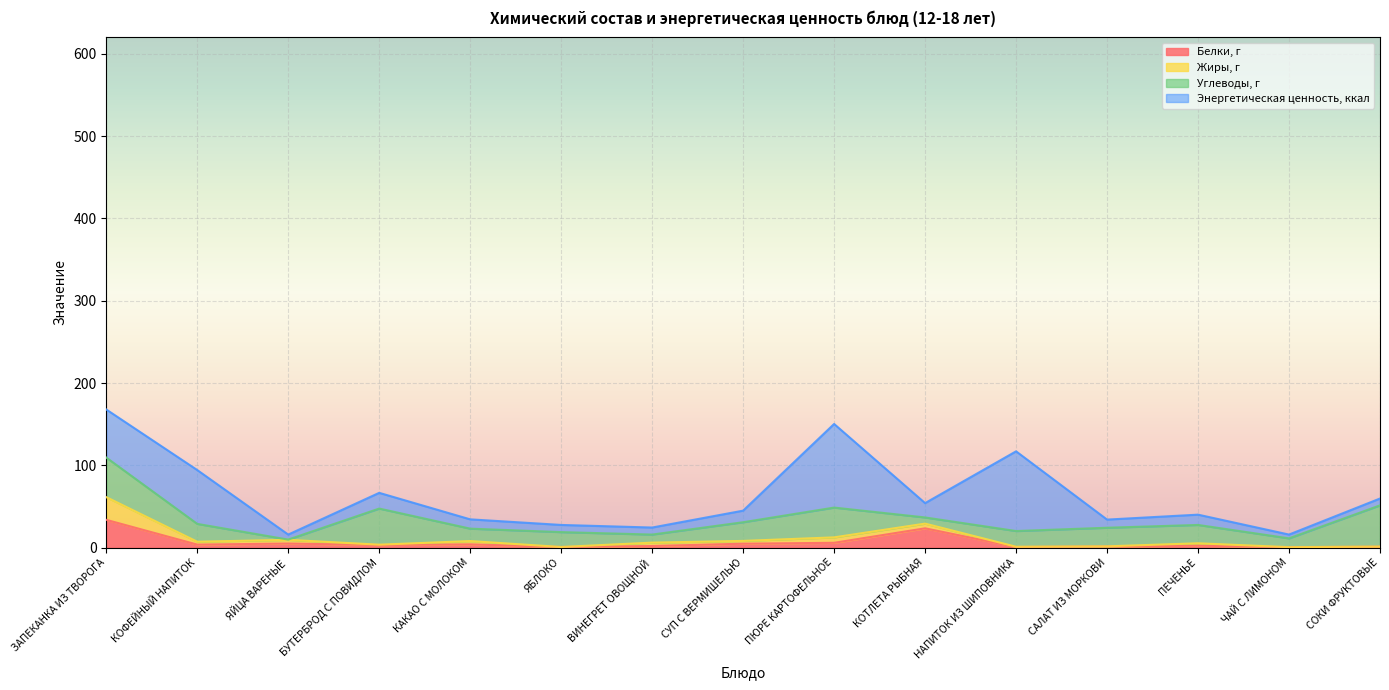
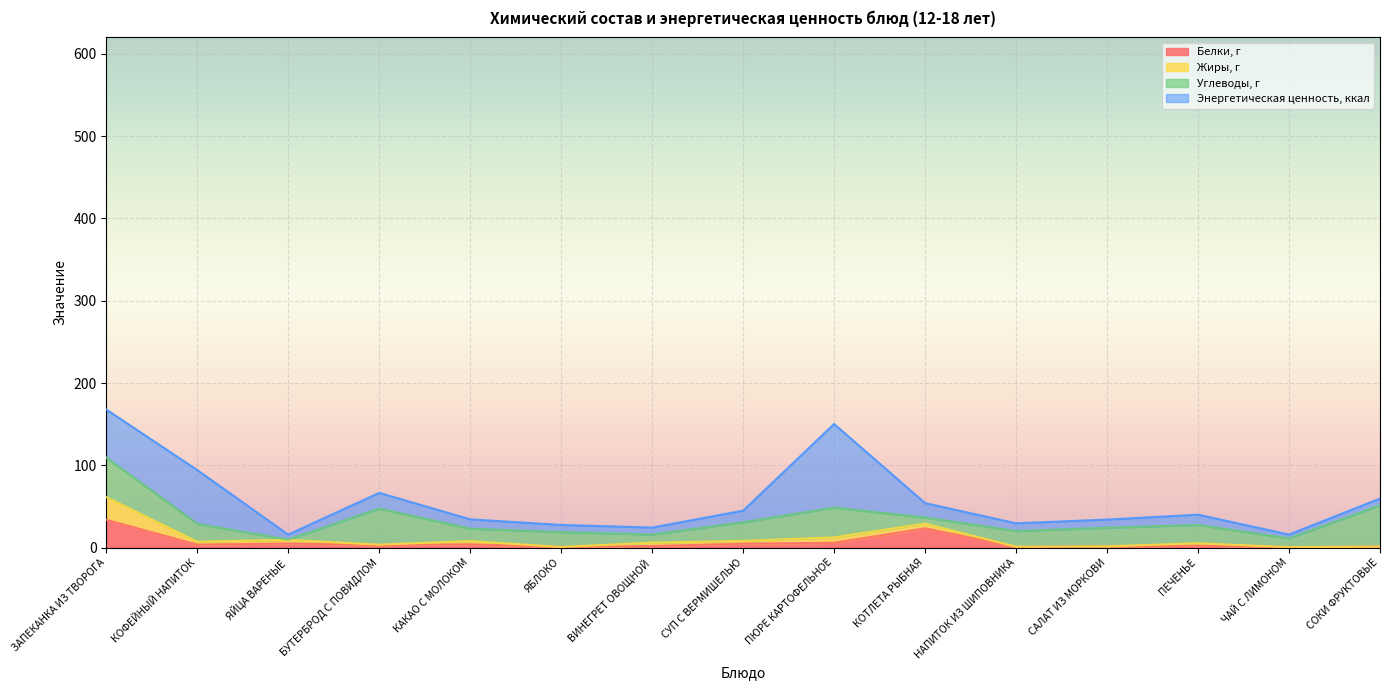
  {
    "Белки, г": {
      "ЗАПЕКАНКА ИЗ ТВОРОГА": 30,
      "КОФЕЙНЫЙ НАПИТОК": 0,
      "ЯЙЦА ВАРЕНЫЕ": 0,
      "КАКАО С МОЛОКОМ": 0,
      "ВИНЕГРЕТ ОВОЩНОЙ": 0,
      "СУП С ВЕРМИШЕЛЬЮ": 0,
      "ПЮРЕ КАРТОФЕЛЬНОЕ": 10,
      "КОТЛЕТА РЫБНАЯ": 20
    },
    "Жиры, г": {
      "ЗАПЕКАНКА ИЗ ТВОРОГА": 30,
      "КОФЕЙНЫЙ НАПИТОК": 0,
      "КАКАО С МОЛОКОМ": 0,
      "ВИНЕГРЕТ ОВОЩНОЙ": 0,
      "СУП С ВЕРМИШЕЛЬЮ": 0,
      "ПЮРЕ КАРТОФЕЛЬНОЕ": 10,
      "КОТЛЕТА РЫБНАЯ": 10
    },
    "Углеводы, г": {
      "ЗАПЕКАНКА ИЗ ТВОРОГА": 50,
      "КОФЕЙНЫЙ НАПИТОК": 20,
      "БУТЕРБРОД С ПОВИДЛОМ": 40,
      "КАКАО С МОЛОКОМ": 20,
      "ЯБЛОКО": 20,
      "ВИНЕГРЕТ ОВОЩНОЙ": 10,
      "СУП С ВЕРМИШЕЛЬЮ": 20,
      "ПЮРЕ КАРТОФЕЛЬНОЕ": 40,
      "КОТЛЕТА РЫБНАЯ": 10,
      "НАПИТОК ИЗ ШИПОВНИКА": 20,
      "САЛАТ ИЗ МОРКОВИ": 20,
      "ПЕЧЕНЬЕ": 20,
      "ЧАЙ С ЛИМОНОМ": 10,
      "СОКИ ФРУКТОВЫЕ": 50
    },
    "Энергетическая ценность, ккал": {
      "ЗАПЕКАНКА ИЗ ТВОРОГА": 60,
      "КОФЕЙНЫЙ НАПИТОК": 70,
      "ЯЙЦА ВАРЕНЫЕ": 10,
      "БУТЕРБРОД С ПОВИДЛОМ": 20,
      "КАКАО С МОЛОКОМ": 10,
      "ЯБЛОКО": 10,
      "ВИНЕГРЕТ ОВОЩНОЙ": 10,
      "СУП С ВЕРМИШЕЛЬЮ": 10,
      "ПЮРЕ КАРТОФЕЛЬНОЕ": 100,
      "КОТЛЕТА РЫБНАЯ": 20,
-     "НАПИТОК ИЗ ШИПОВНИКА": 100,
+     "НАПИТОК ИЗ ШИПОВНИКА": 10,
      "САЛАТ ИЗ МОРКОВИ": 10,
      "ПЕЧЕНЬЕ": 10,
      "ЧАЙ С ЛИМОНОМ": 0,
      "СОКИ ФРУКТОВЫЕ": 10
    }
  }
